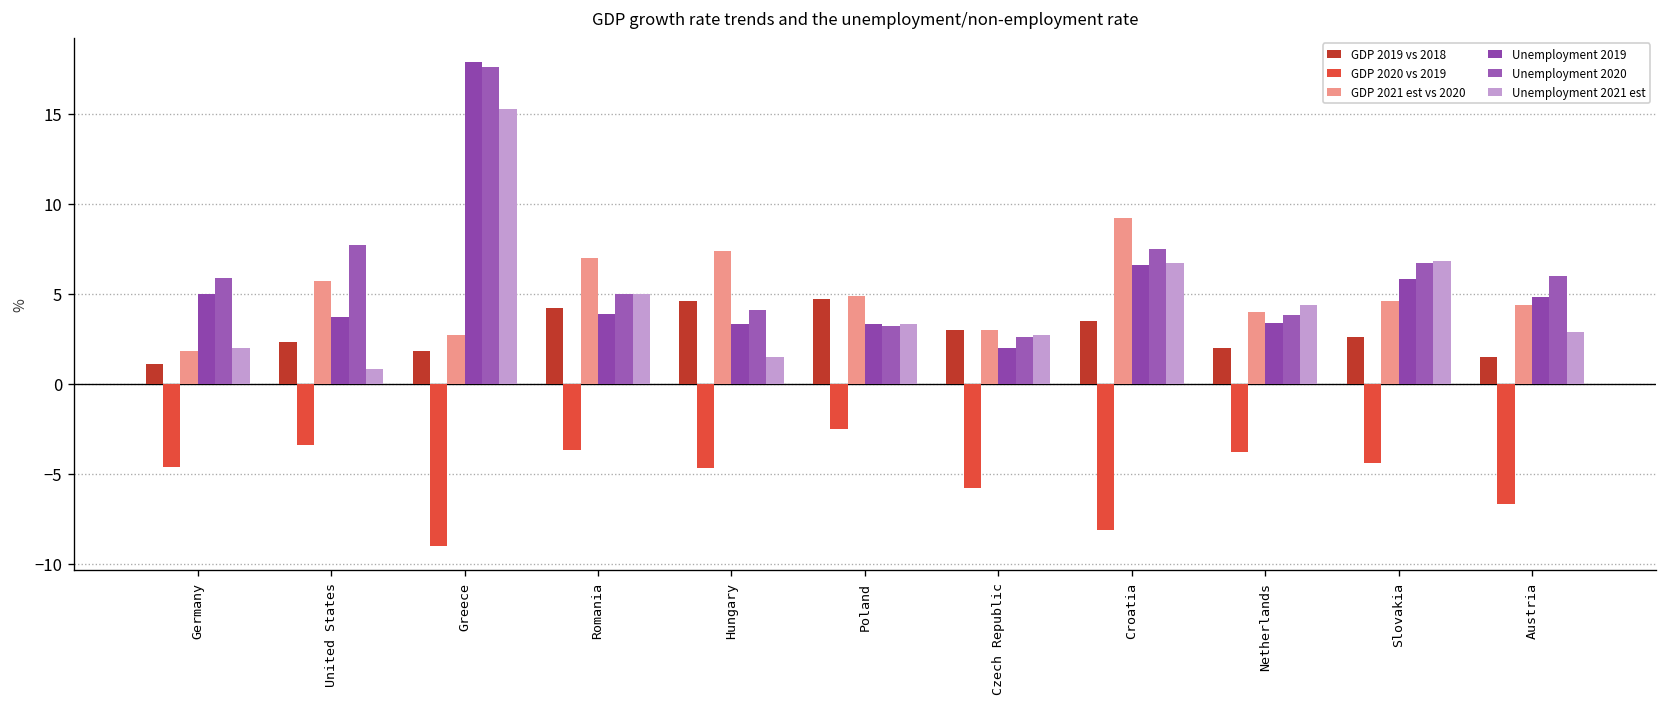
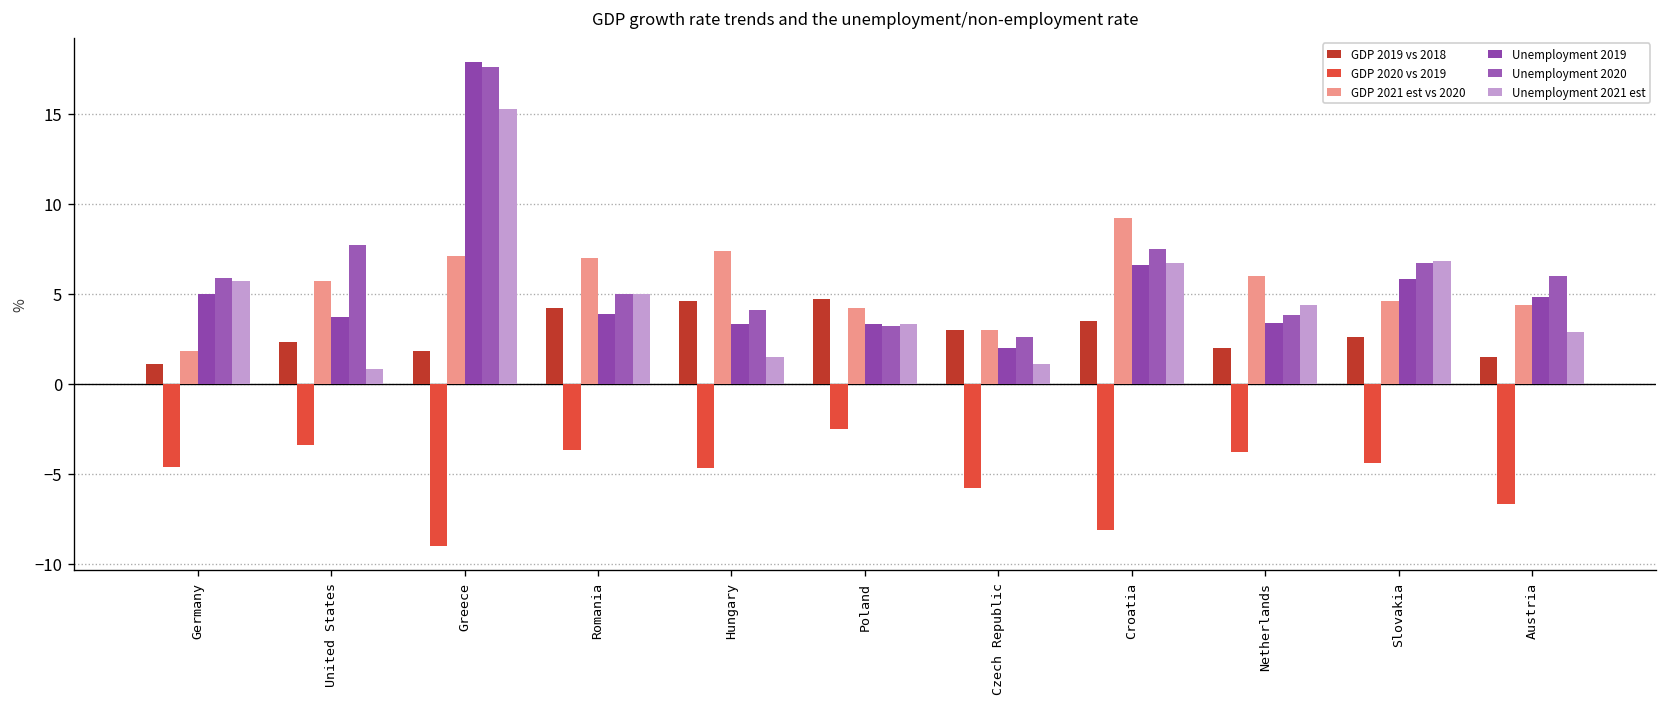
  {
    "GDP 2021 est vs 2020": {
      "Germany": 1.8,
      "United States": 5.7,
-     "Greece": 2.7,
+     "Greece": 7.1,
      "Romania": 7.0,
      "Hungary": 7.4,
-     "Poland": 4.9,
+     "Poland": 4.2,
      "Czech Republic": 3.0,
      "Croatia": 9.2,
-     "Netherlands": 4,
+     "Netherlands": 6,
      "Slovakia": 4.6,
      "Austria": 4.4
    },
    "Unemployment 2021 est": {
-     "Germany": 2.0,
+     "Germany": 5.7,
      "United States": 0.8,
      "Greece": 15.3,
      "Romania": 5.0,
      "Hungary": 1.5,
      "Poland": 3.3,
-     "Czech Republic": 2.7,
+     "Czech Republic": 1.1,
      "Croatia": 6.7,
      "Netherlands": 4.4,
      "Slovakia": 6.8,
      "Austria": 2.9
    }
  }
